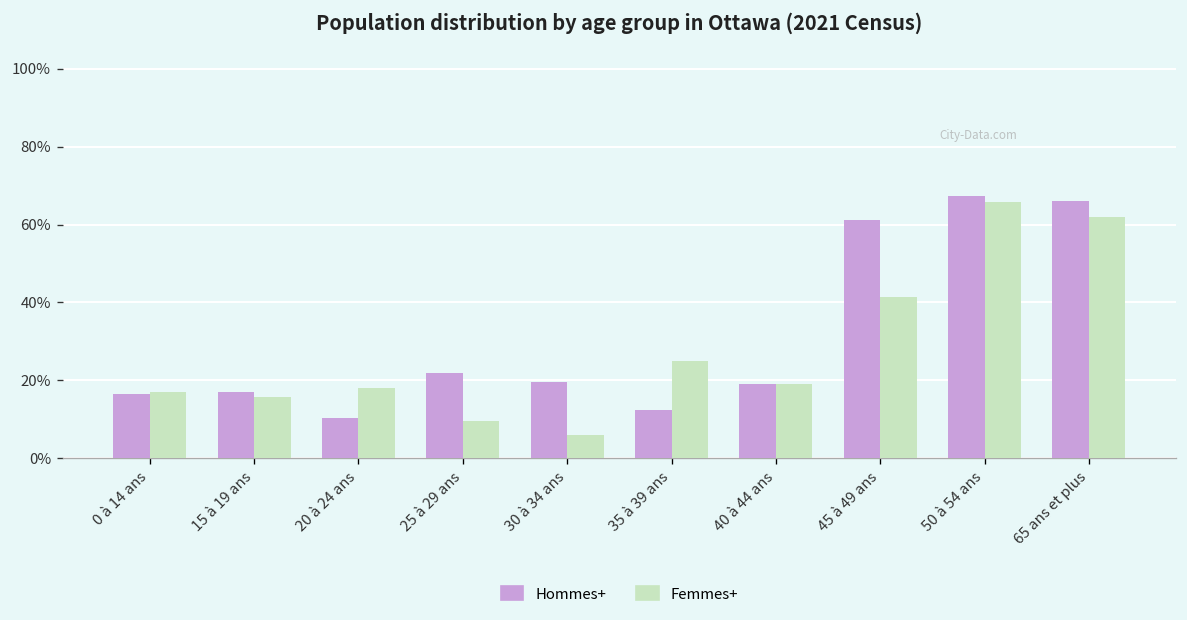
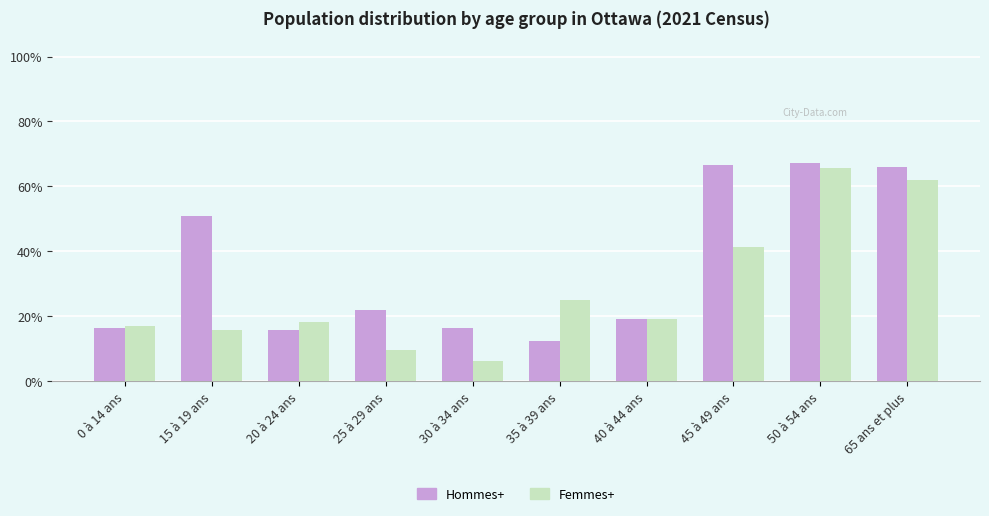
  {
    "Hommes+": {
      "0 à 14 ans": "16%",
-     "15 à 19 ans": "17%",
-     "20 à 24 ans": "10%",
+     "15 à 19 ans": "51%",
+     "20 à 24 ans": "16%",
      "25 à 29 ans": "22%",
-     "30 à 34 ans": "20%",
+     "30 à 34 ans": "16%",
      "35 à 39 ans": "13%",
      "40 à 44 ans": "19%",
-     "45 à 49 ans": "61%",
+     "45 à 49 ans": "67%",
      "50 à 54 ans": "67%",
      "65 ans et plus": "66%"
    },
    "Femmes+": {
      "0 à 14 ans": "17%",
      "15 à 19 ans": "16%",
      "20 à 24 ans": "18%",
      "25 à 29 ans": "10%",
      "30 à 34 ans": "6%",
      "35 à 39 ans": "25%",
      "40 à 44 ans": "19%",
      "45 à 49 ans": "42%",
      "50 à 54 ans": "66%",
      "65 ans et plus": "62%"
    }
  }
